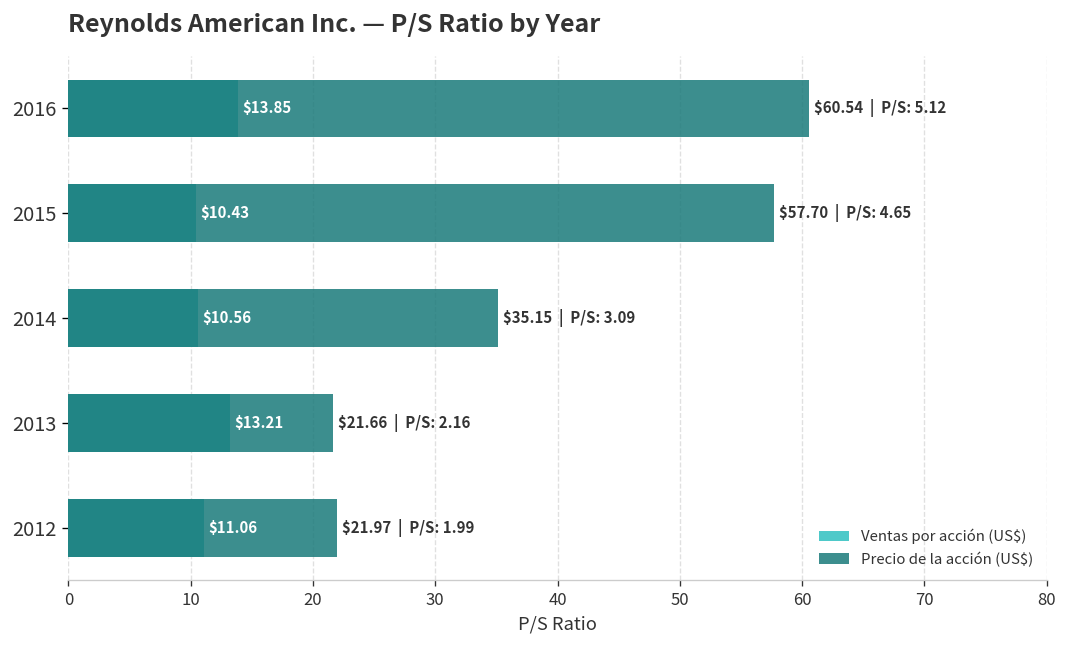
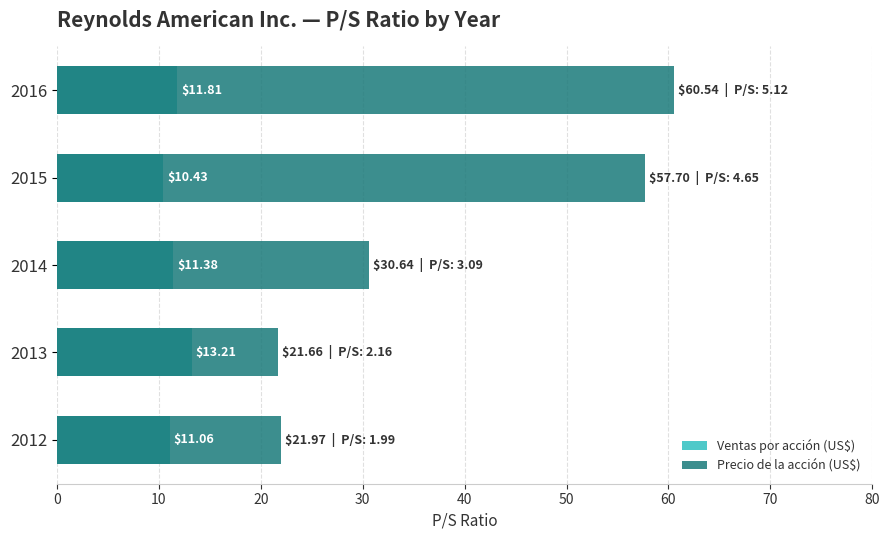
  {
    "Ventas por acción (US$)": {
-     "2016": "$13.85",
-     "2014": "$10.56"
+     "2016": "$11.81",
+     "2014": "$11.38"
    },
    "Precio de la acción (US$)": {
      "2016": "$60.54",
      "2015": "$57.70",
-     "2014": "$35.15",
+     "2014": "$30.64",
      "2013": "$21.66",
      "2012": "$21.97"
    }
  }
